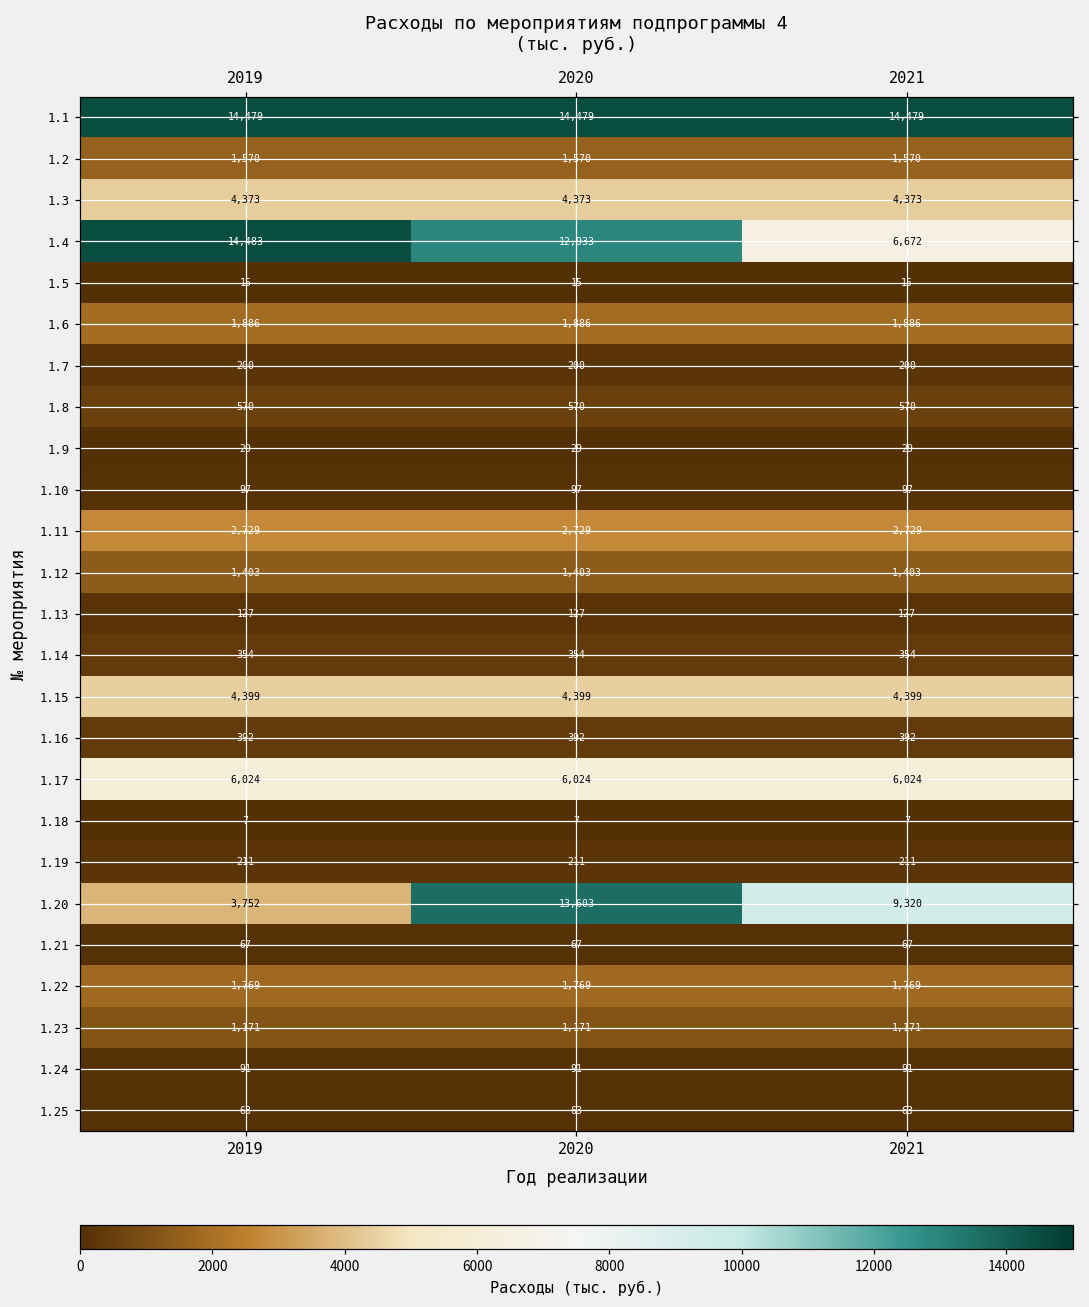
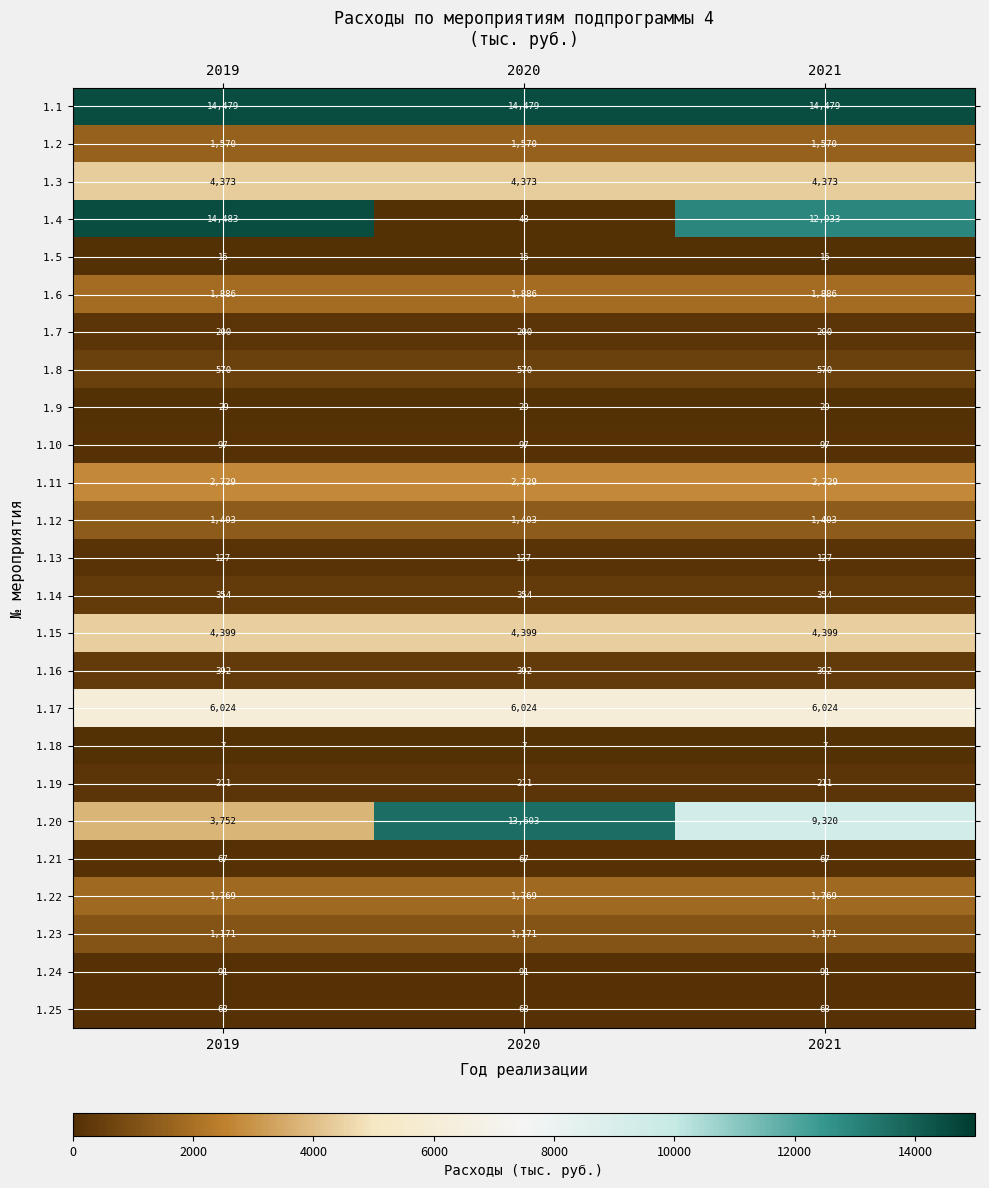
  {
    "1.1": {
      "2019": "14,479",
      "2020": "14,479",
      "2021": "14,479"
    },
    "1.2": {
      "2019": "1,570",
      "2020": "1,570",
      "2021": "1,570"
    },
    "1.3": {
      "2019": "4,373",
      "2020": "4,373",
      "2021": "4,373"
    },
    "1.4": {
      "2019": "14,483",
-     "2020": "12,933",
-     "2021": "6,672"
+     "2020": "43",
+     "2021": "12,933"
    },
    "1.5": {
      "2019": "15",
      "2020": "15",
      "2021": "15"
    },
    "1.6": {
      "2019": "1,886",
      "2020": "1,886",
      "2021": "1,886"
    },
    "1.7": {
      "2019": "200",
      "2020": "200",
      "2021": "200"
    },
    "1.8": {
      "2019": "570",
      "2020": "570",
      "2021": "570"
    },
    "1.9": {
      "2019": "29",
      "2020": "29",
      "2021": "29"
    },
    "1.10": {
      "2019": "97",
      "2020": "97",
      "2021": "97"
    },
    "1.11": {
      "2019": "2,729",
      "2020": "2,729",
      "2021": "2,729"
    },
    "1.12": {
      "2019": "1,403",
      "2020": "1,403",
      "2021": "1,403"
    },
    "1.13": {
      "2019": "127",
      "2020": "127",
      "2021": "127"
    },
    "1.14": {
      "2019": "354",
      "2020": "354",
      "2021": "354"
    },
    "1.15": {
      "2019": "4,399",
      "2020": "4,399",
      "2021": "4,399"
    },
    "1.16": {
      "2019": "392",
      "2020": "392",
      "2021": "392"
    },
    "1.17": {
      "2019": "6,024",
      "2020": "6,024",
      "2021": "6,024"
    },
    "1.18": {
      "2019": "7",
      "2020": "7",
      "2021": "7"
    },
    "1.19": {
      "2019": "211",
      "2020": "211",
      "2021": "211"
    },
    "1.20": {
      "2019": "3,752",
      "2020": "13,603",
      "2021": "9,320"
    },
    "1.21": {
      "2019": "67",
      "2020": "67",
      "2021": "67"
    },
    "1.22": {
      "2019": "1,769",
      "2020": "1,769",
      "2021": "1,769"
    },
    "1.23": {
      "2019": "1,171",
      "2020": "1,171",
      "2021": "1,171"
    },
    "1.24": {
      "2019": "91",
      "2020": "91",
      "2021": "91"
    },
    "1.25": {
      "2019": "63",
      "2020": "63",
      "2021": "63"
    }
  }
